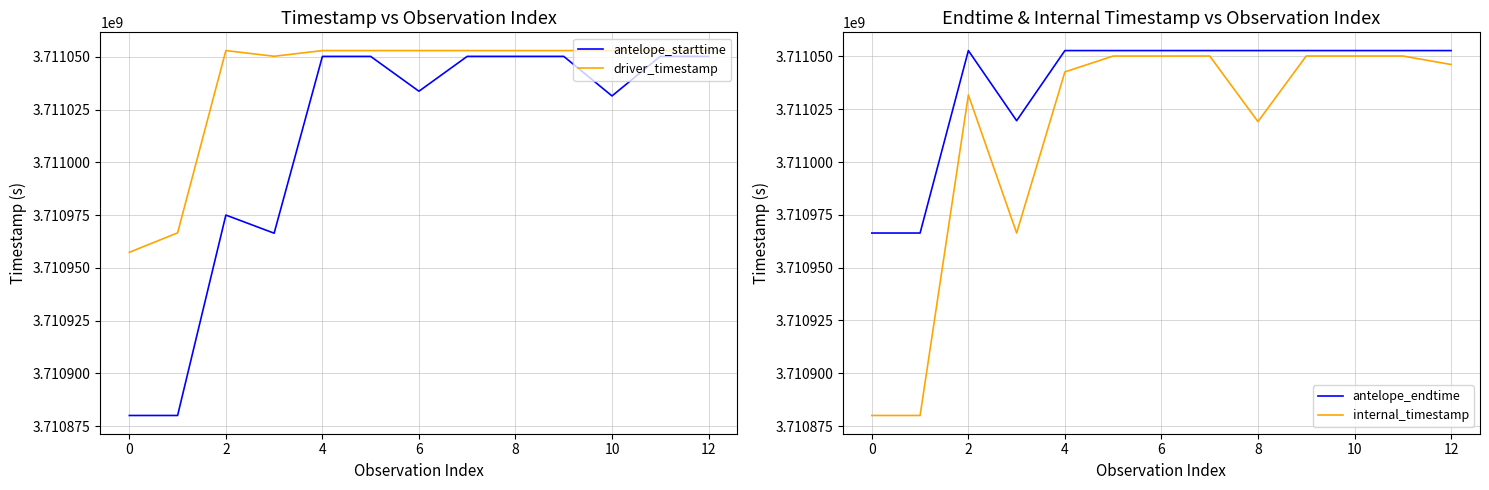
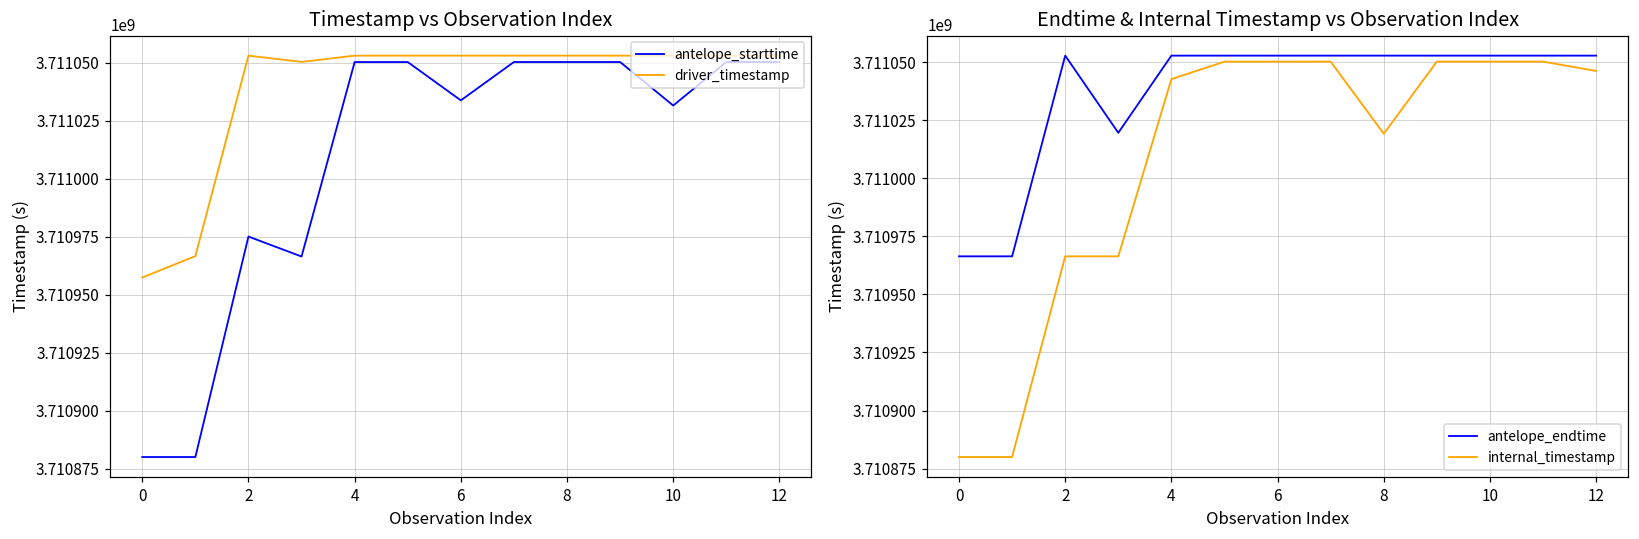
  {
    "Timestamp vs Observation Index": {
      "antelope_starttime": {
        "0": 3710880000,
        "2": 3710975000,
        "4": 3711050000,
        "6": 3711034000,
        "8": 3711050000,
        "10": 3711031000
      },
      "driver_timestamp": {
        "0": 3710957000,
        "2": 3711053000,
        "4": 3711053000,
        "6": 3711053000,
        "8": 3711053000
      }
    },
    "Endtime & Internal Timestamp vs Observation Index": {
      "antelope_endtime": {
        "0": 3710966000,
        "2": 3711053000,
        "4": 3711053000,
        "6": 3711053000,
        "8": 3711053000,
        "10": 3711053000,
        "12": 3711053000
      },
      "internal_timestamp": {
        "0": 3710880000,
-       "2": 3711032000,
+       "2": 3710966000,
        "4": 3711043000,
        "6": 3711050000,
        "8": 3711019000,
        "10": 3711050000,
        "12": 3711046000
      }
    }
  }
